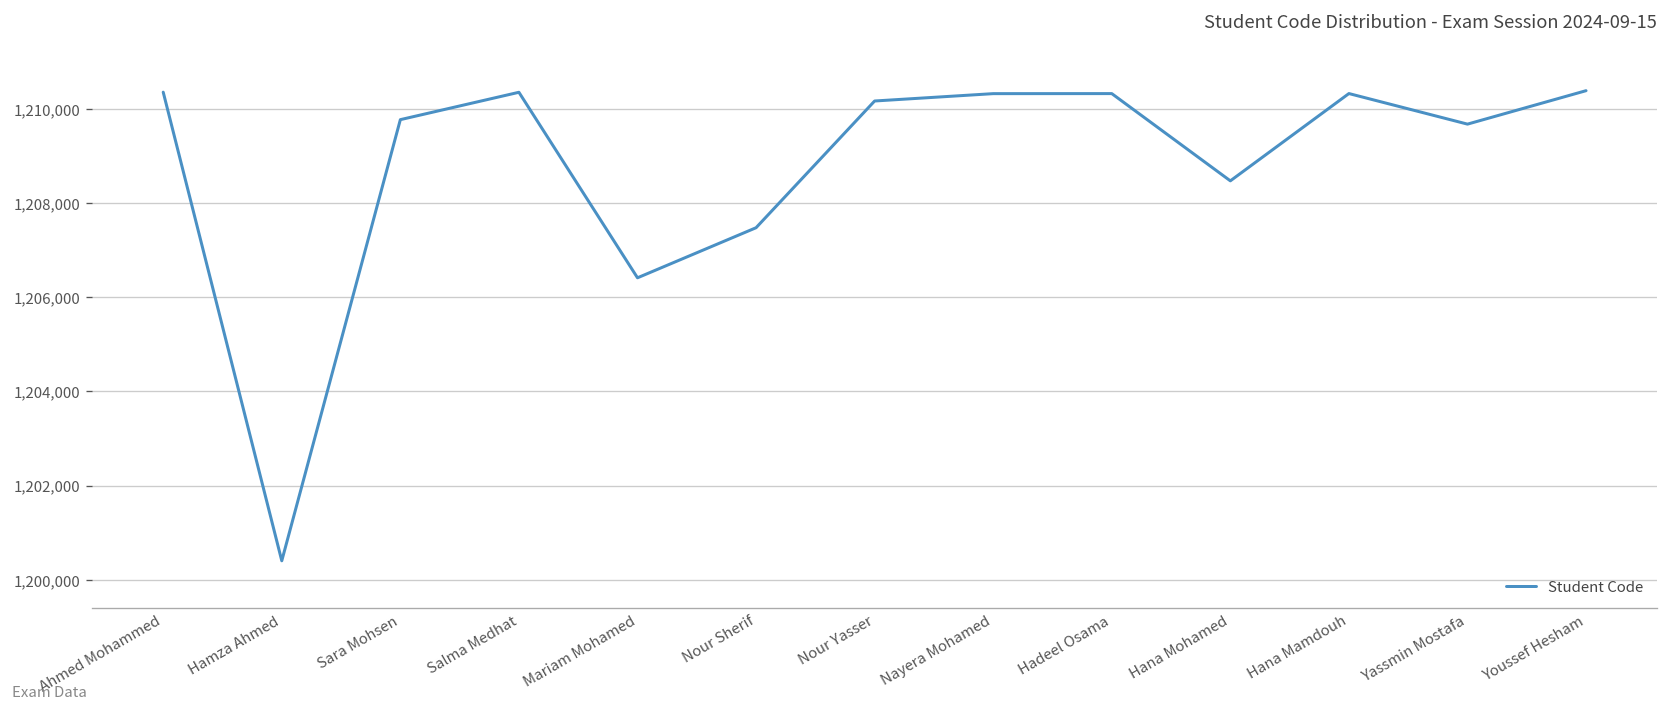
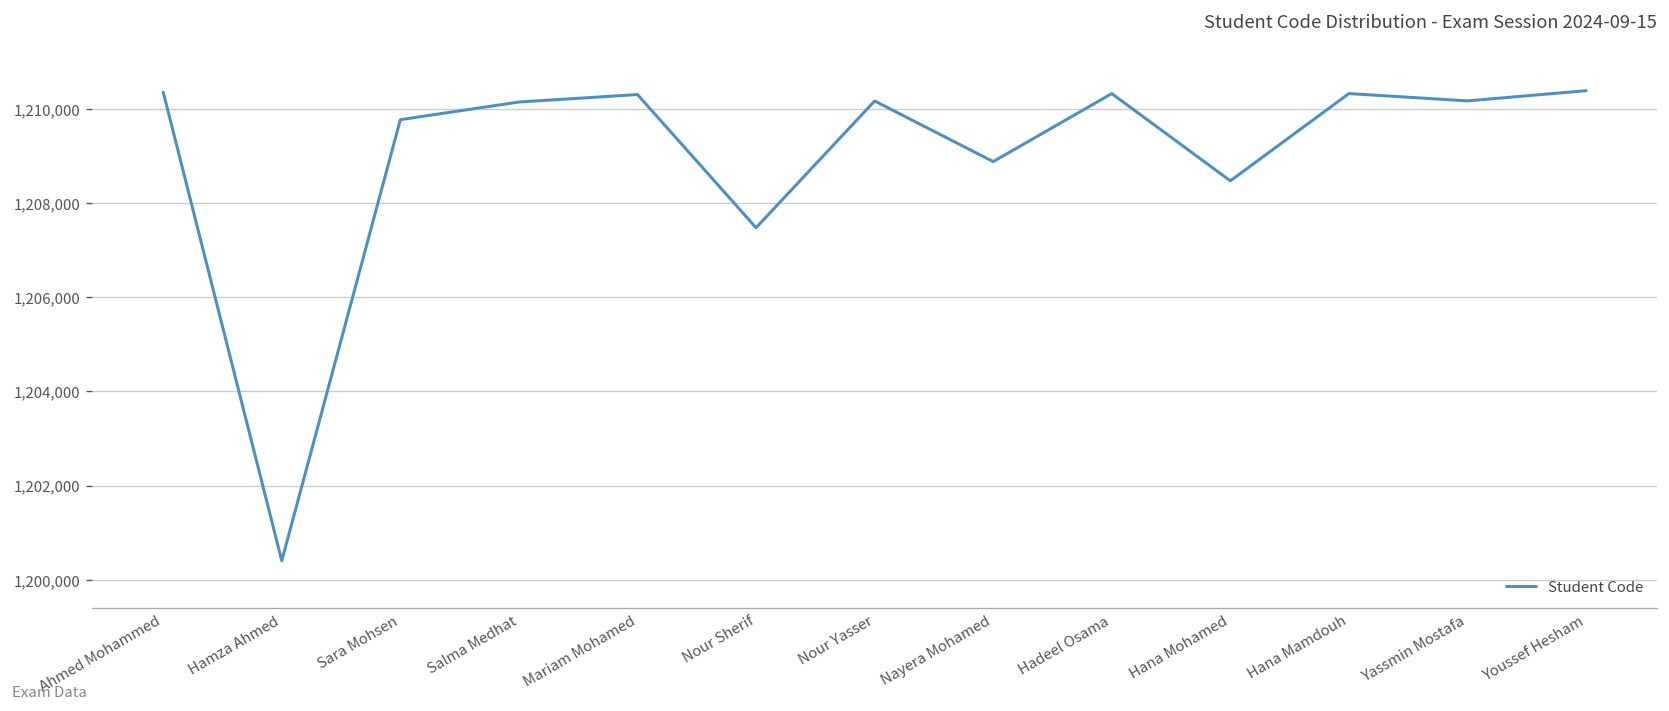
  {
    "Ahmed Mohammed": "1,210,400",
    "Hamza Ahmed": "1,200,400",
    "Sara Mohsen": "1,209,800",
-   "Salma Medhat": "1,210,400",
-   "Mariam Mohamed": "1,206,400",
+   "Salma Medhat": "1,210,100",
+   "Mariam Mohamed": "1,210,300",
    "Nour Sherif": "1,207,500",
    "Nour Yasser": "1,210,200",
-   "Nayera Mohamed": "1,210,300",
+   "Nayera Mohamed": "1,208,900",
    "Hadeel Osama": "1,210,300",
    "Hana Mohamed": "1,208,500",
    "Hana Mamdouh": "1,210,300",
-   "Yassmin Mostafa": "1,209,700",
+   "Yassmin Mostafa": "1,210,200",
    "Youssef Hesham": "1,210,400"
  }
